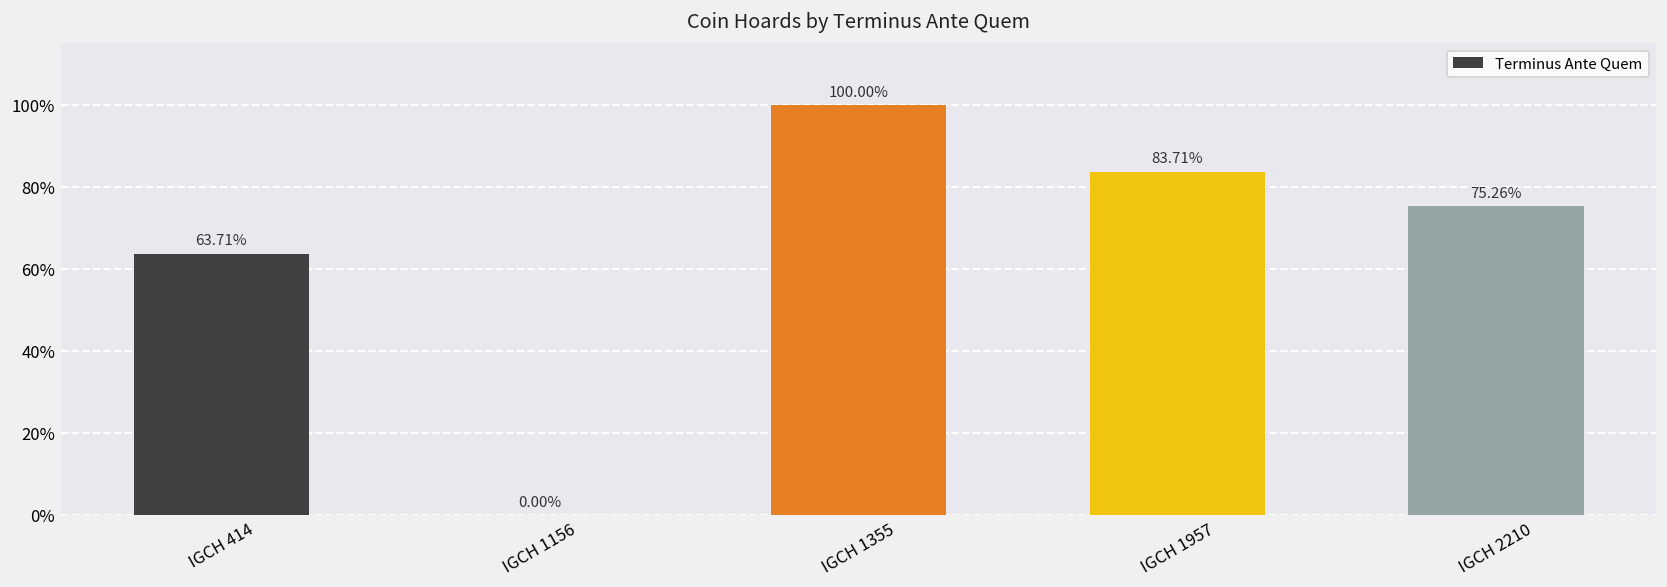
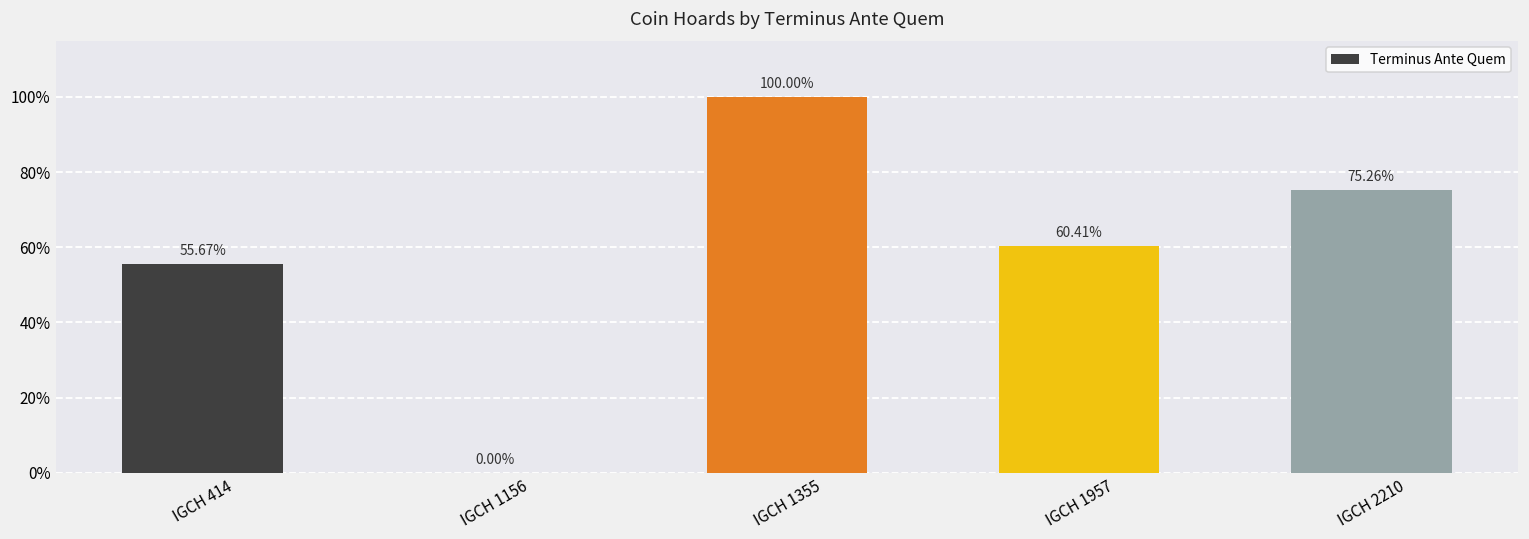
  {
-   "IGCH 414": "63.71%",
+   "IGCH 414": "55.67%",
    "IGCH 1156": "0.00%",
    "IGCH 1355": "100.00%",
-   "IGCH 1957": "83.71%",
+   "IGCH 1957": "60.41%",
    "IGCH 2210": "75.26%"
  }
